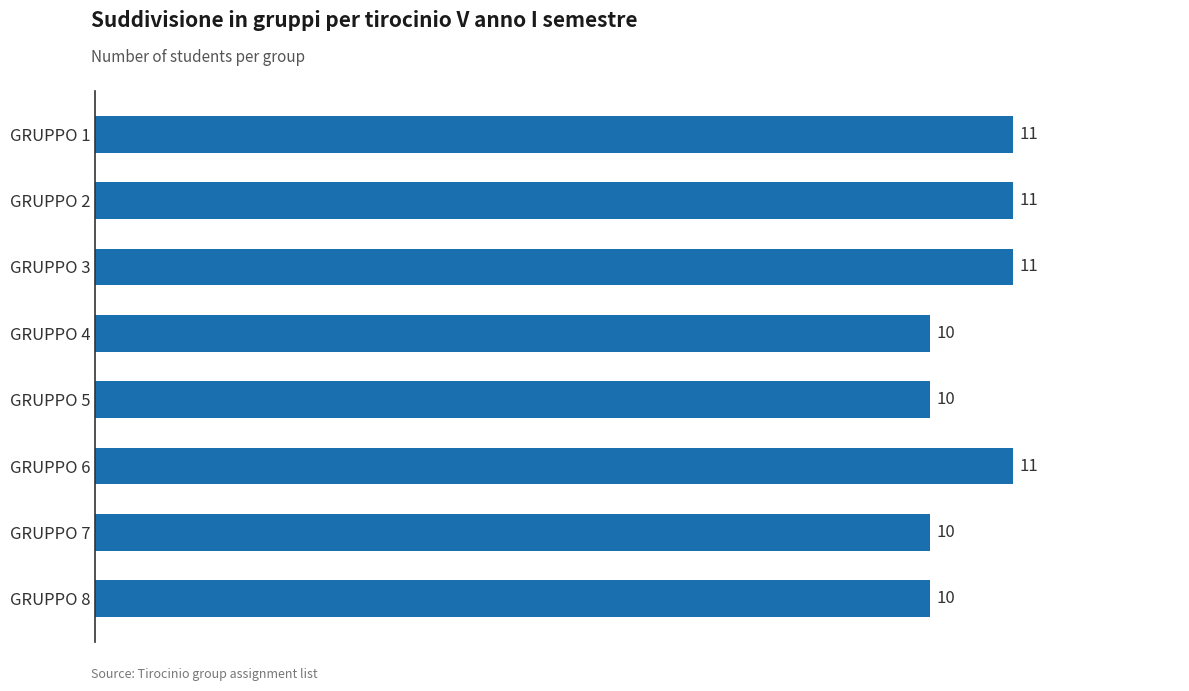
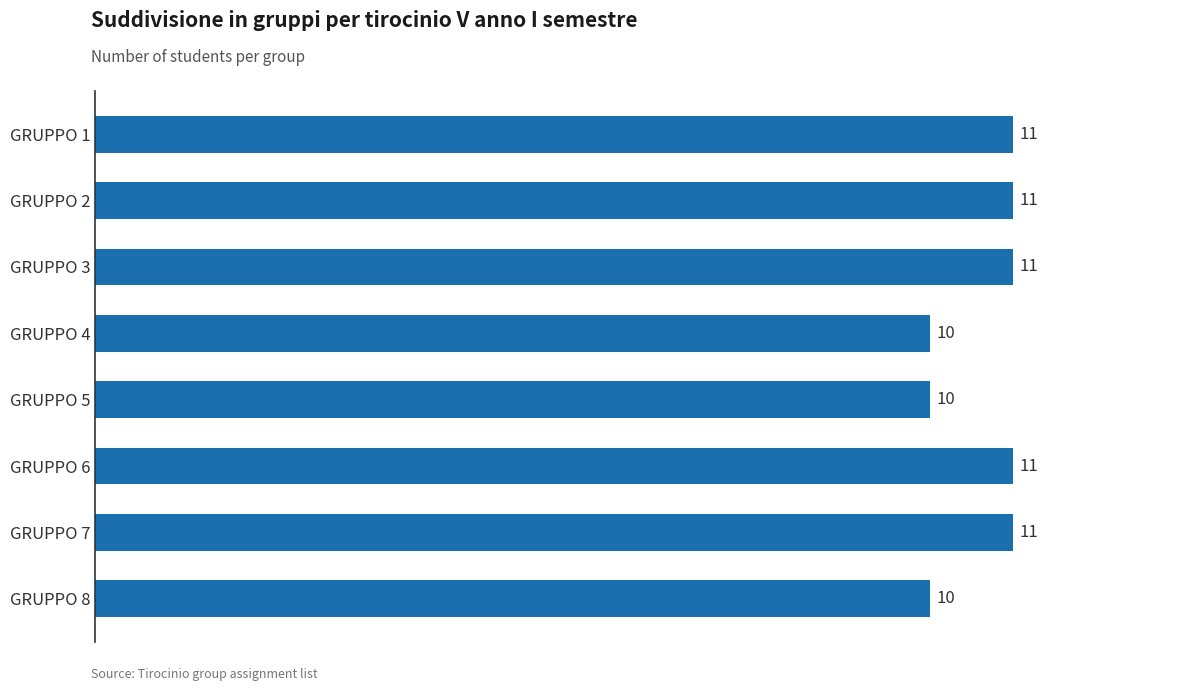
  {
    "GRUPPO 1": 11,
    "GRUPPO 2": 11,
    "GRUPPO 3": 11,
    "GRUPPO 4": 10,
    "GRUPPO 5": 10,
    "GRUPPO 6": 11,
-   "GRUPPO 7": 10,
+   "GRUPPO 7": 11,
    "GRUPPO 8": 10
  }
